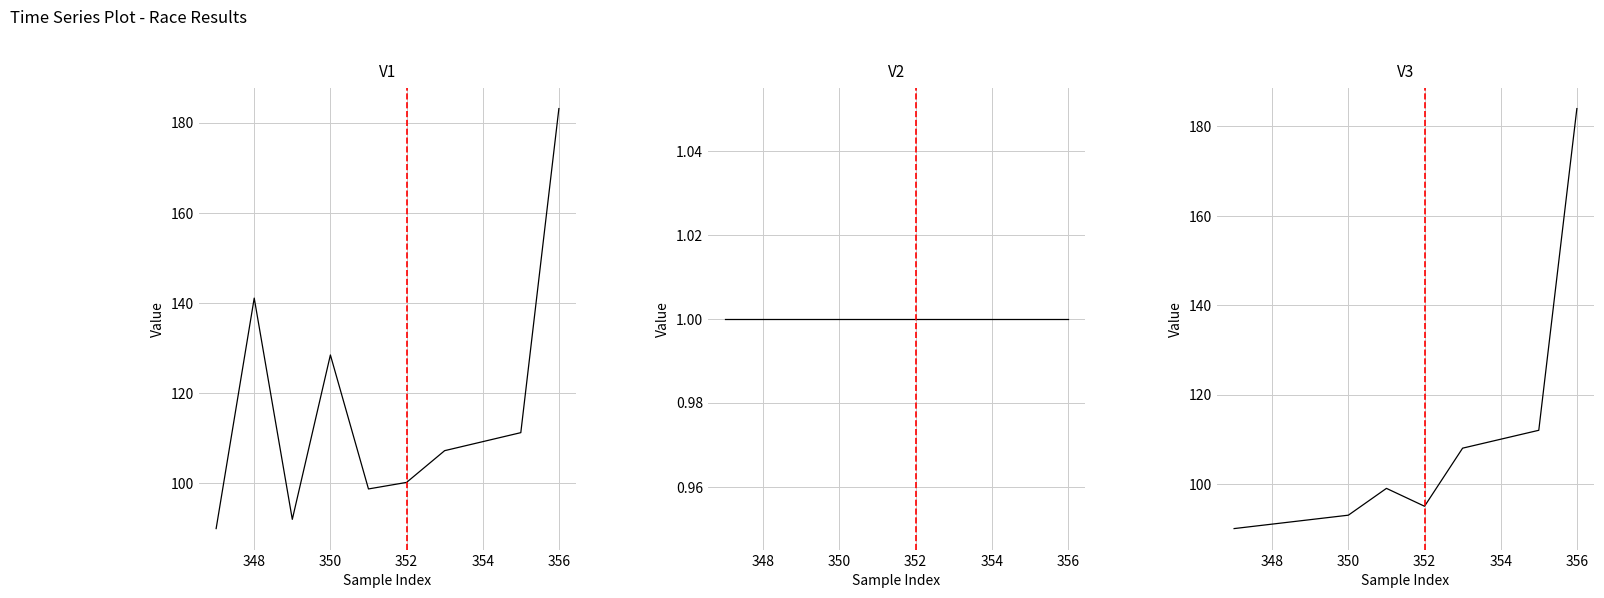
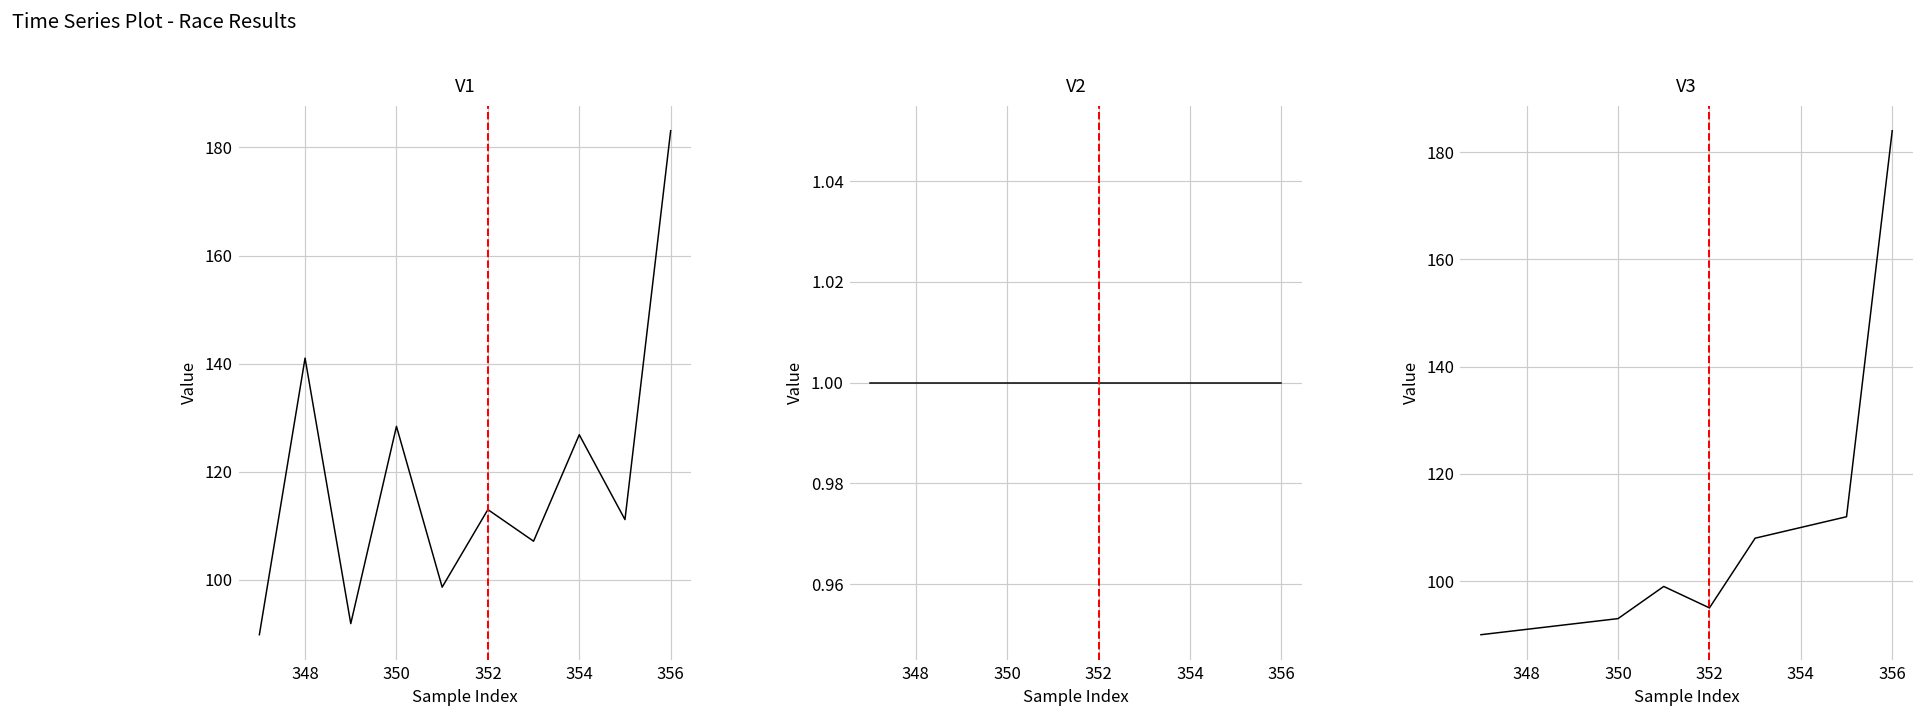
  {
    "V1": {
      "348": 141,
      "350": 128,
-     "352": 100,
-     "354": 109,
+     "352": 113,
+     "354": 127,
      "356": 183
    },
    "V2": {
      "348": 1.000,
      "350": 1.000,
      "352": 1.000,
      "354": 1.000,
      "356": 1.000
    },
    "V3": {
      "348": 91,
      "350": 93,
      "352": 95,
      "354": 110,
      "356": 184
    }
  }
